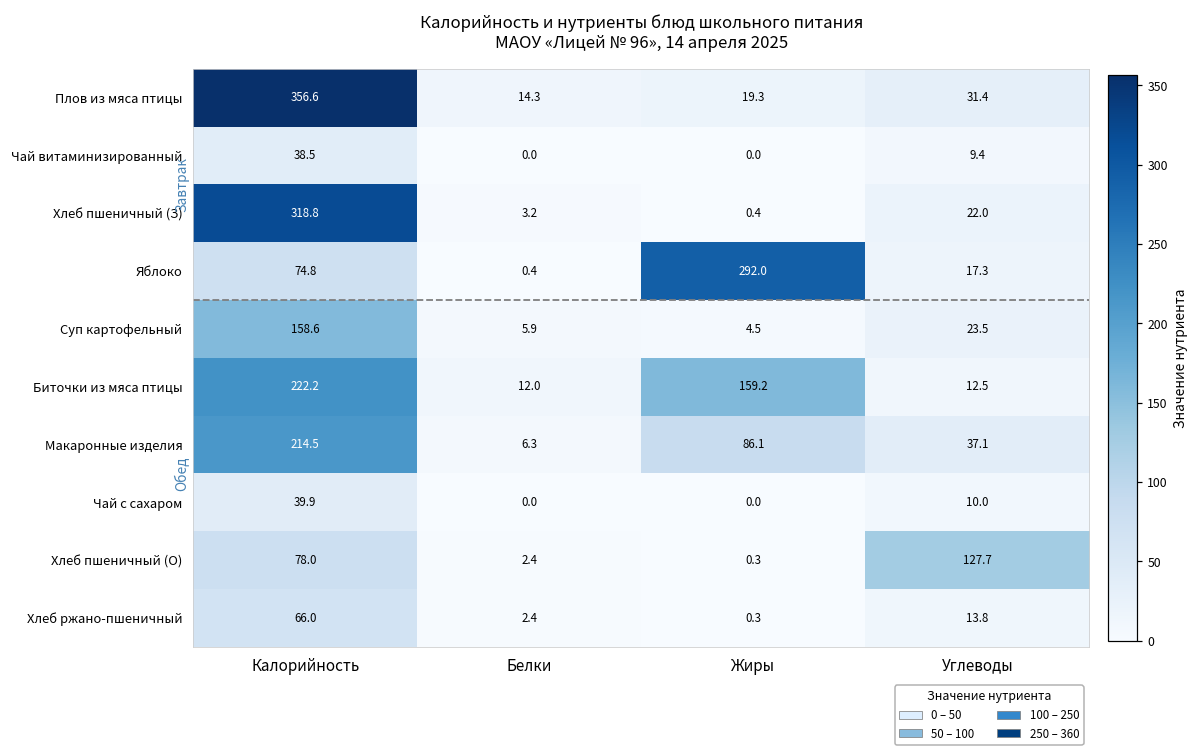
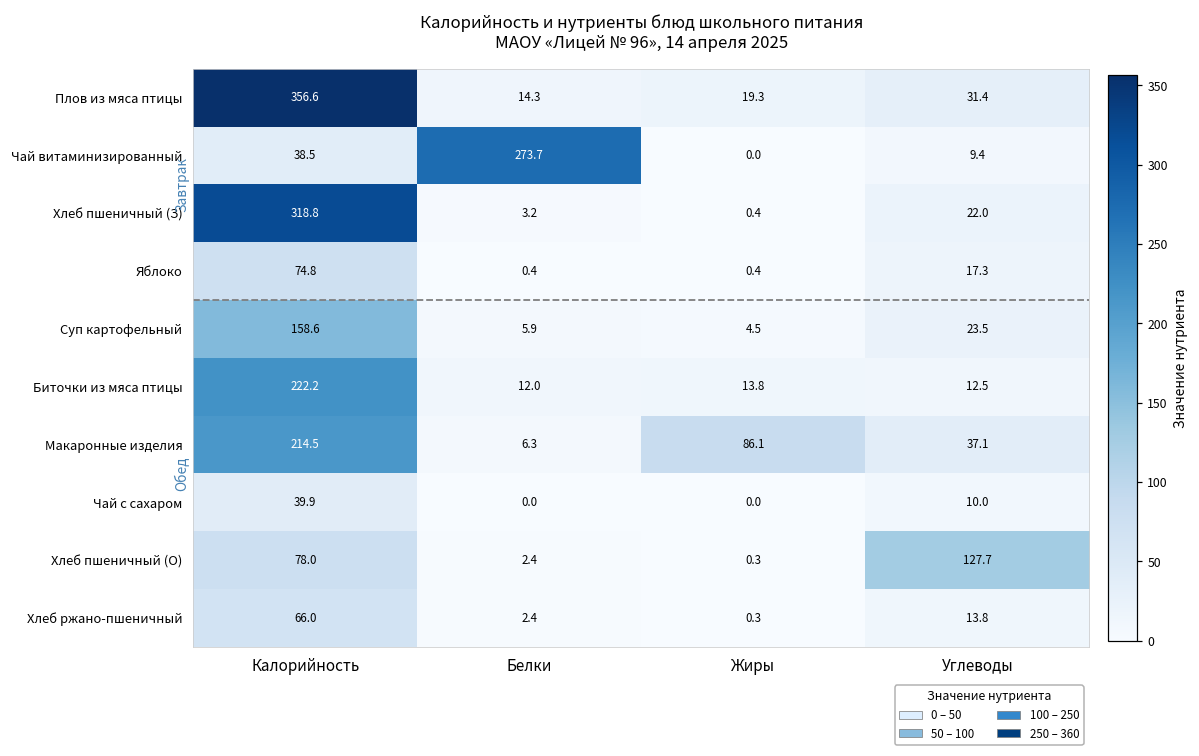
  {
    "Плов из мяса птицы": {
      "Калорийность": 356.6,
      "Белки": 14.3,
      "Жиры": 19.3,
      "Углеводы": 31.4
    },
    "Чай витаминизированный": {
      "Калорийность": 38.5,
-     "Белки": 0.0,
+     "Белки": 273.7,
      "Жиры": 0.0,
      "Углеводы": 9.4
    },
    "Хлеб пшеничный (З)": {
      "Калорийность": 318.8,
      "Белки": 3.2,
      "Жиры": 0.4,
      "Углеводы": 22.0
    },
    "Яблоко": {
      "Калорийность": 74.8,
      "Белки": 0.4,
-     "Жиры": 292.0,
+     "Жиры": 0.4,
      "Углеводы": 17.3
    },
    "Суп картофельный": {
      "Калорийность": 158.6,
      "Белки": 5.9,
      "Жиры": 4.5,
      "Углеводы": 23.5
    },
    "Биточки из мяса птицы": {
      "Калорийность": 222.2,
      "Белки": 12.0,
-     "Жиры": 159.2,
+     "Жиры": 13.8,
      "Углеводы": 12.5
    },
    "Макаронные изделия": {
      "Калорийность": 214.5,
      "Белки": 6.3,
      "Жиры": 86.1,
      "Углеводы": 37.1
    },
    "Чай с сахаром": {
      "Калорийность": 39.9,
      "Белки": 0.0,
      "Жиры": 0.0,
      "Углеводы": 10.0
    },
    "Хлеб пшеничный (О)": {
      "Калорийность": 78.0,
      "Белки": 2.4,
      "Жиры": 0.3,
      "Углеводы": 127.7
    },
    "Хлеб ржано-пшеничный": {
      "Калорийность": 66.0,
      "Белки": 2.4,
      "Жиры": 0.3,
      "Углеводы": 13.8
    }
  }
